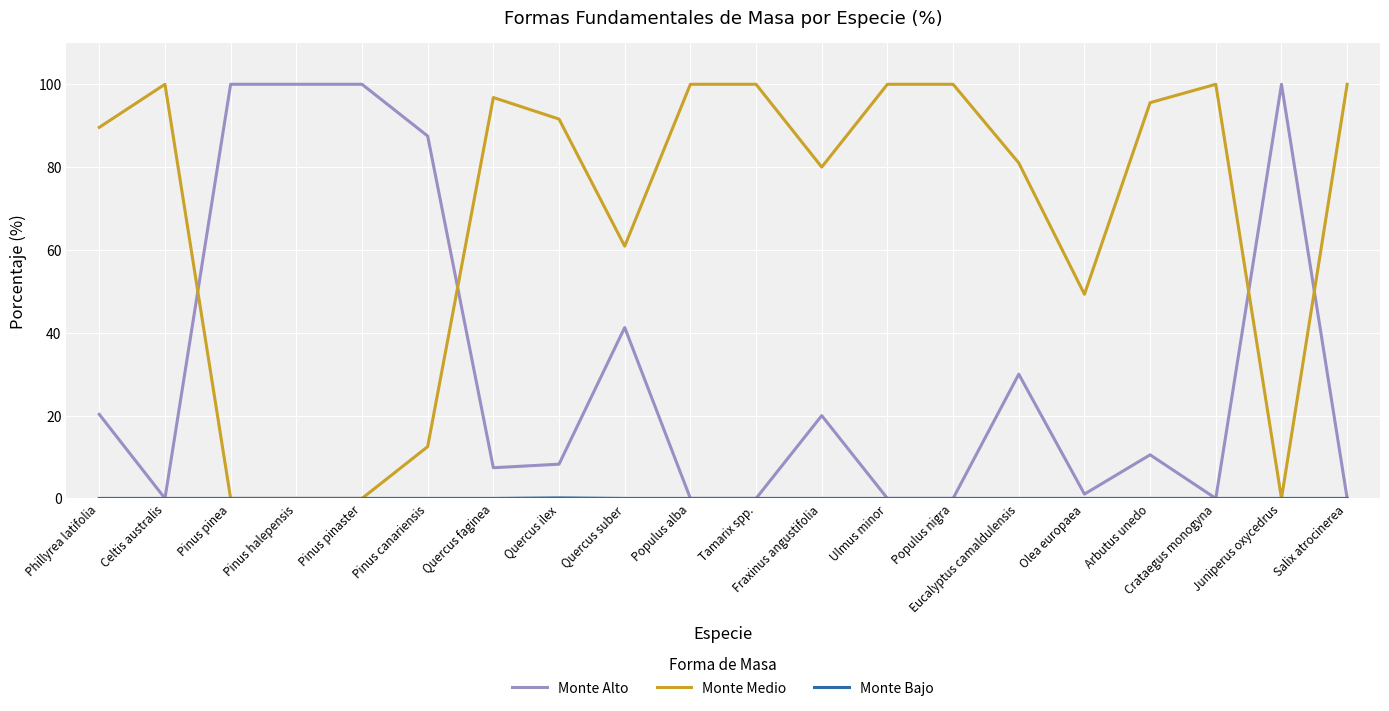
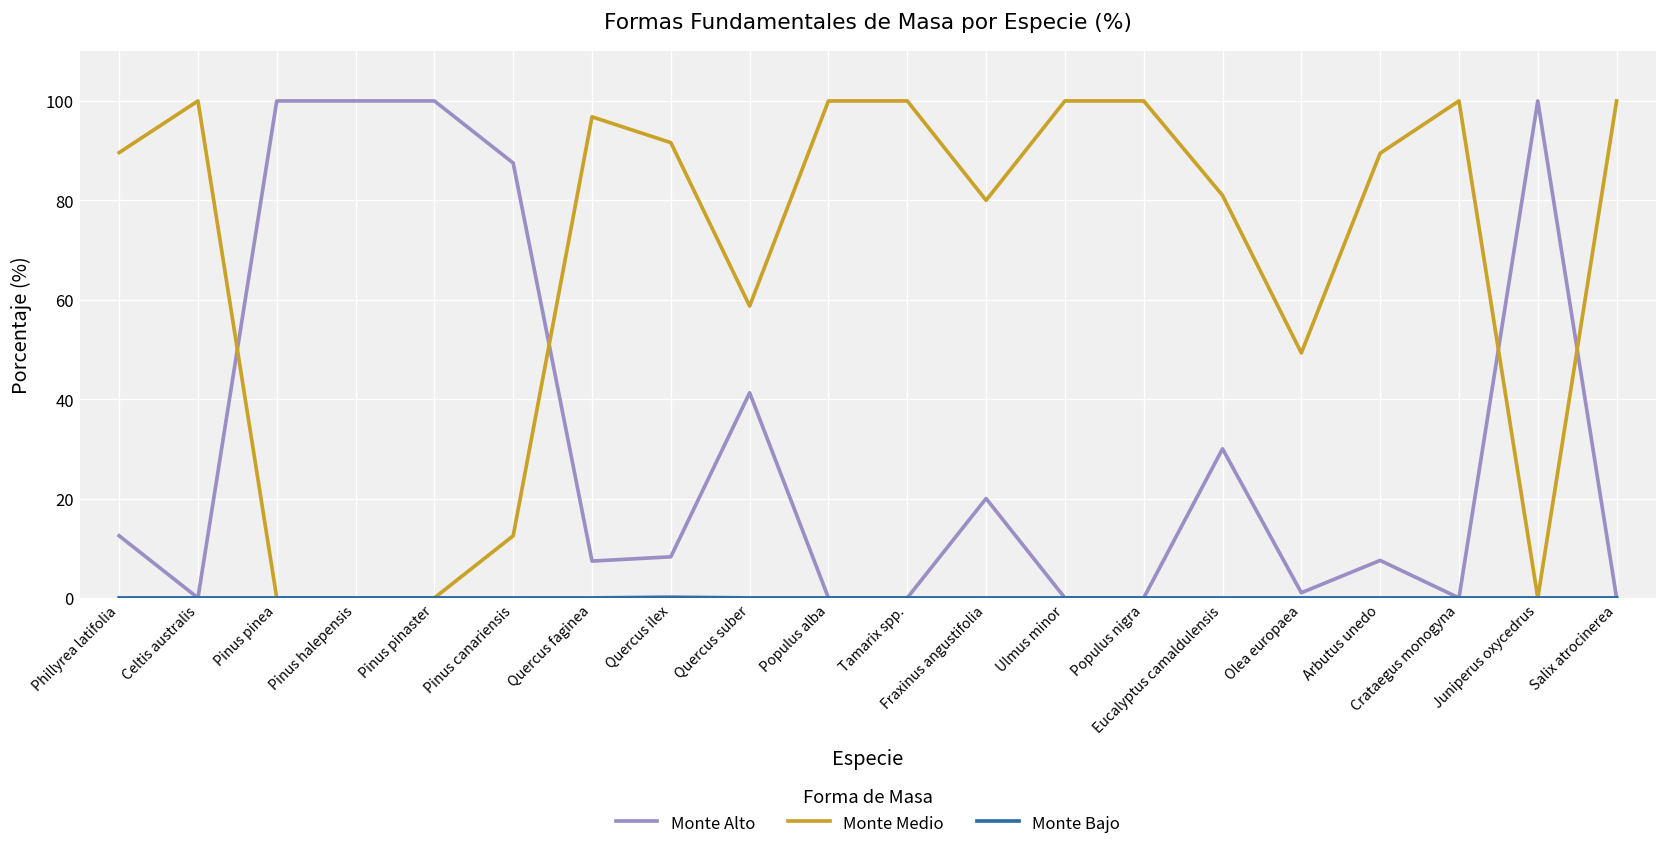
  {
    "Monte Alto": {
-     "Phillyrea latifolia": 20,
+     "Phillyrea latifolia": 13,
      "Pinus pinea": 100,
      "Pinus halepensis": 100,
      "Pinus pinaster": 100,
      "Pinus canariensis": 88,
      "Quercus faginea": 7,
      "Quercus ilex": 8,
      "Quercus suber": 41,
      "Fraxinus angustifolia": 20,
      "Eucalyptus camaldulensis": 30,
      "Olea europaea": 1,
-     "Arbutus unedo": 11,
+     "Arbutus unedo": 8,
      "Juniperus oxycedrus": 100
    },
    "Monte Medio": {
      "Phillyrea latifolia": 90,
      "Celtis australis": 100,
      "Pinus canariensis": 13,
      "Quercus faginea": 97,
      "Quercus ilex": 92,
-     "Quercus suber": 61,
+     "Quercus suber": 59,
      "Populus alba": 100,
      "Tamarix spp.": 100,
      "Fraxinus angustifolia": 80,
      "Ulmus minor": 100,
      "Populus nigra": 100,
      "Eucalyptus camaldulensis": 81,
      "Olea europaea": 49,
-     "Arbutus unedo": 96,
+     "Arbutus unedo": 89,
      "Crataegus monogyna": 100,
      "Salix atrocinerea": 100
    },
    "Monte Bajo": {
      "Phillyrea latifolia": 0,
      "Pinus canariensis": 0,
      "Quercus faginea": 0,
      "Quercus ilex": 0,
      "Quercus suber": 0,
      "Fraxinus angustifolia": 0,
      "Eucalyptus camaldulensis": 0,
      "Olea europaea": 0,
      "Arbutus unedo": 0
    }
  }
